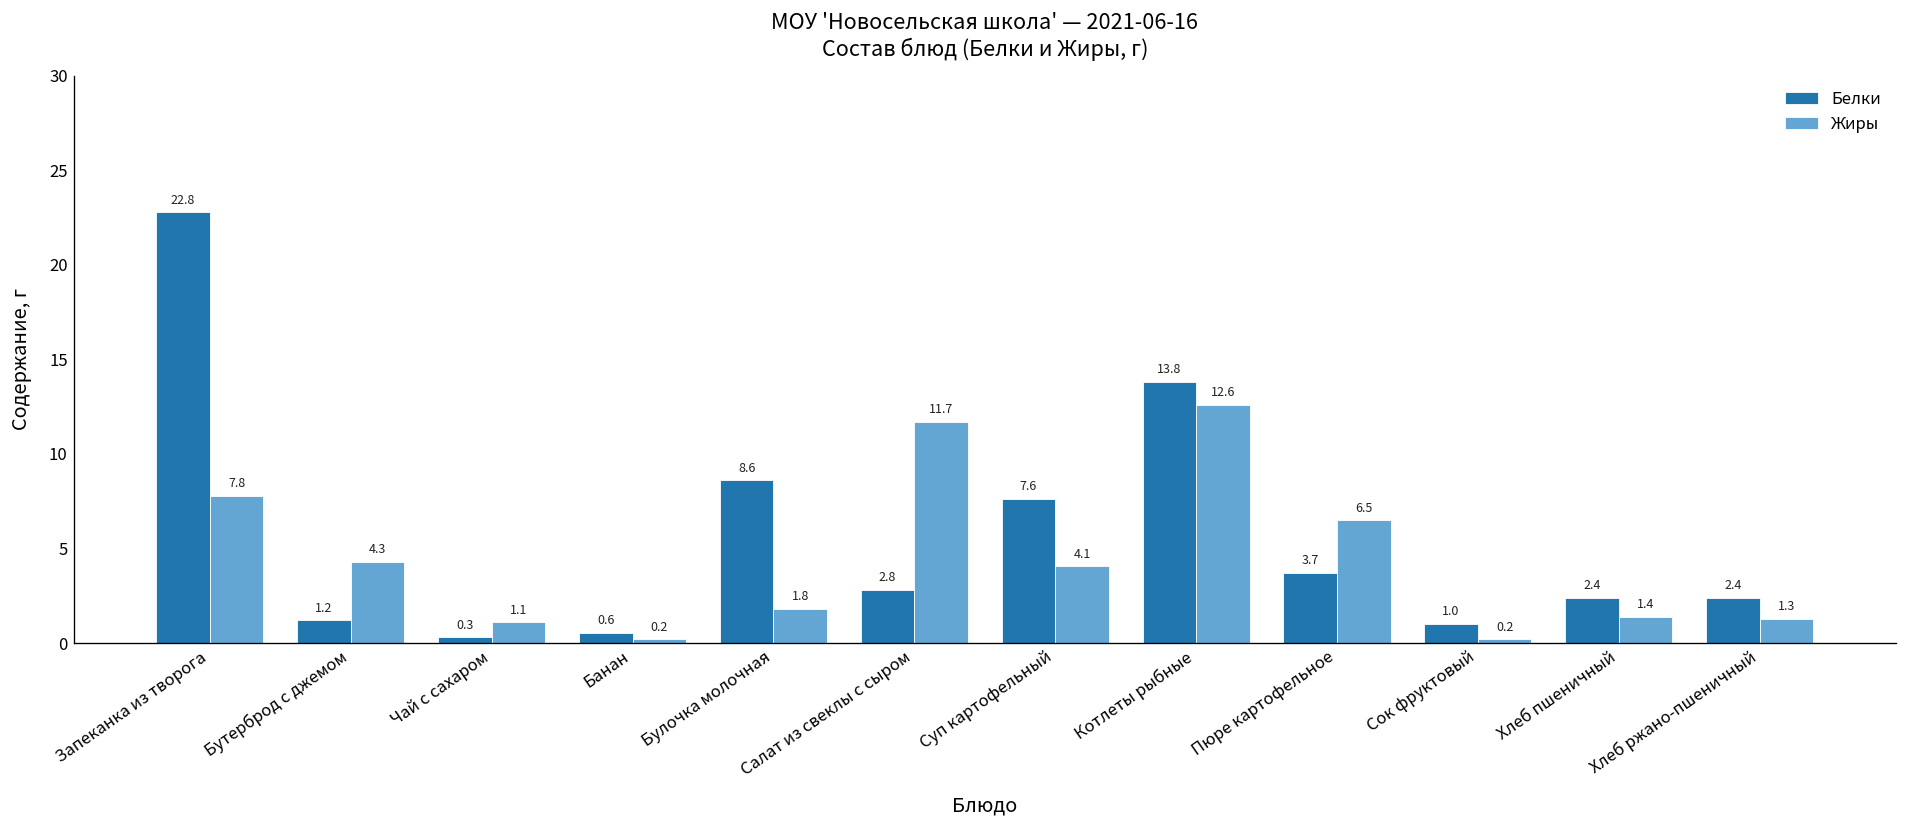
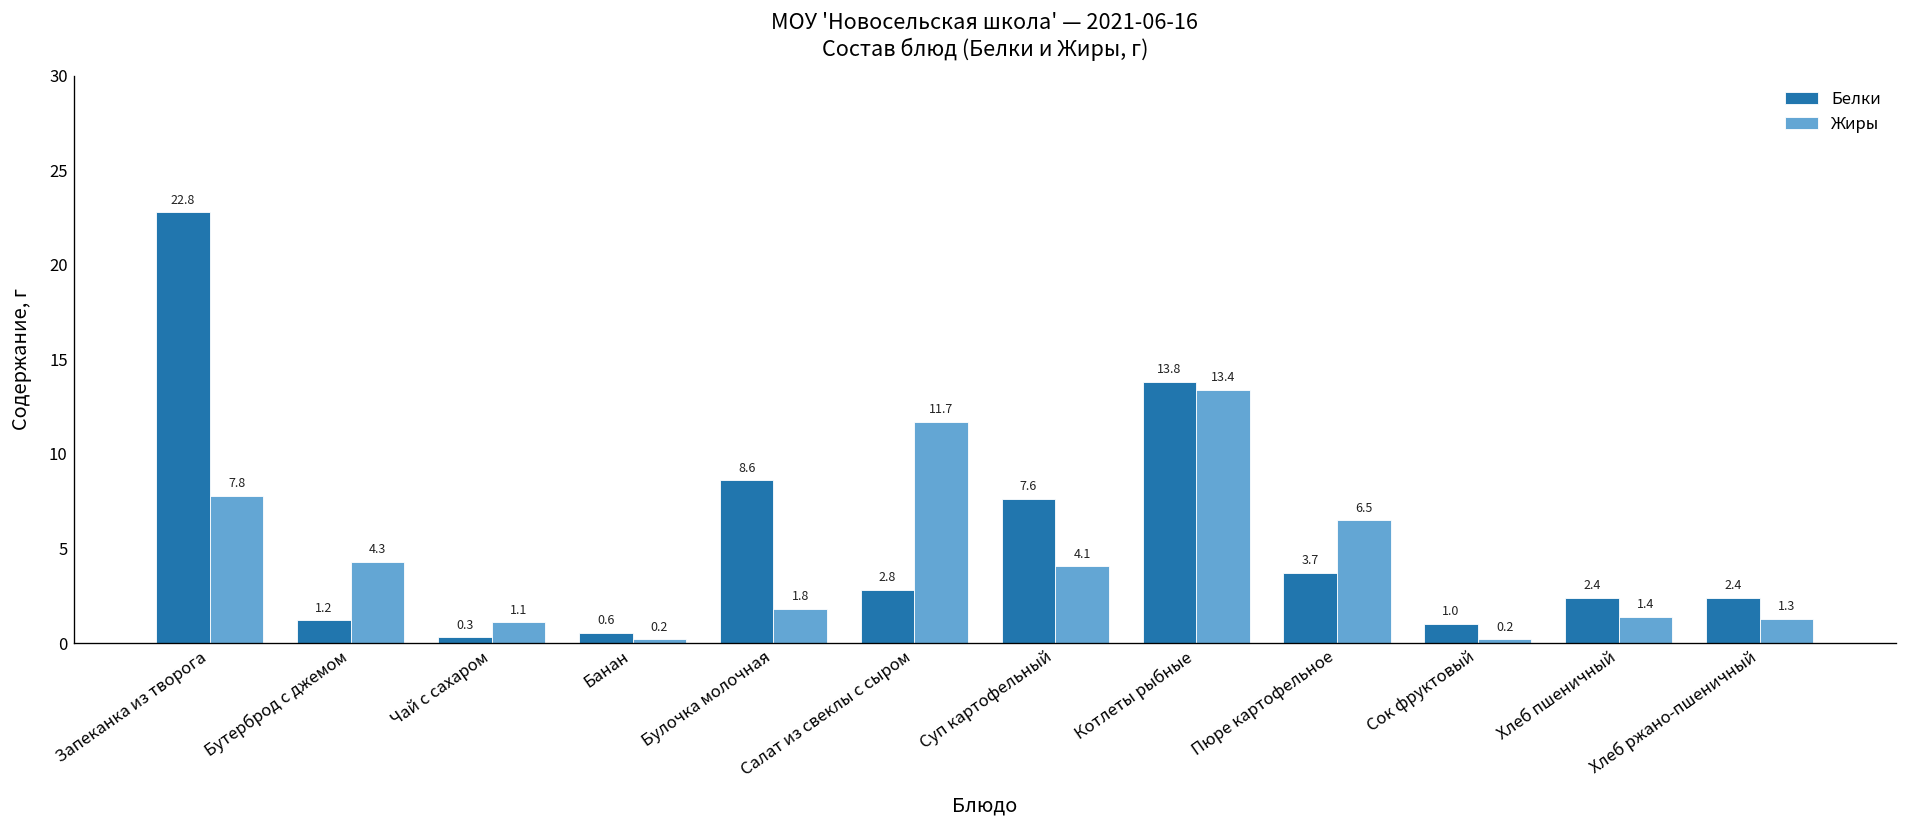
  {
    "Белки": {
      "Запеканка из творога": 22.8,
      "Бутерброд с джемом": 1.2,
      "Чай с сахаром": 0.3,
      "Банан": 0.6,
      "Булочка молочная": 8.6,
      "Салат из свеклы с сыром": 2.8,
      "Суп картофельный": 7.6,
      "Котлеты рыбные": 13.8,
      "Пюре картофельное": 3.7,
      "Сок фруктовый": 1.0,
      "Хлеб пшеничный": 2.4,
      "Хлеб ржано-пшеничный": 2.4
    },
    "Жиры": {
      "Запеканка из творога": 7.8,
      "Бутерброд с джемом": 4.3,
      "Чай с сахаром": 1.1,
      "Банан": 0.2,
      "Булочка молочная": 1.8,
      "Салат из свеклы с сыром": 11.7,
      "Суп картофельный": 4.1,
-     "Котлеты рыбные": 12.6,
+     "Котлеты рыбные": 13.4,
      "Пюре картофельное": 6.5,
      "Сок фруктовый": 0.2,
      "Хлеб пшеничный": 1.4,
      "Хлеб ржано-пшеничный": 1.3
    }
  }
